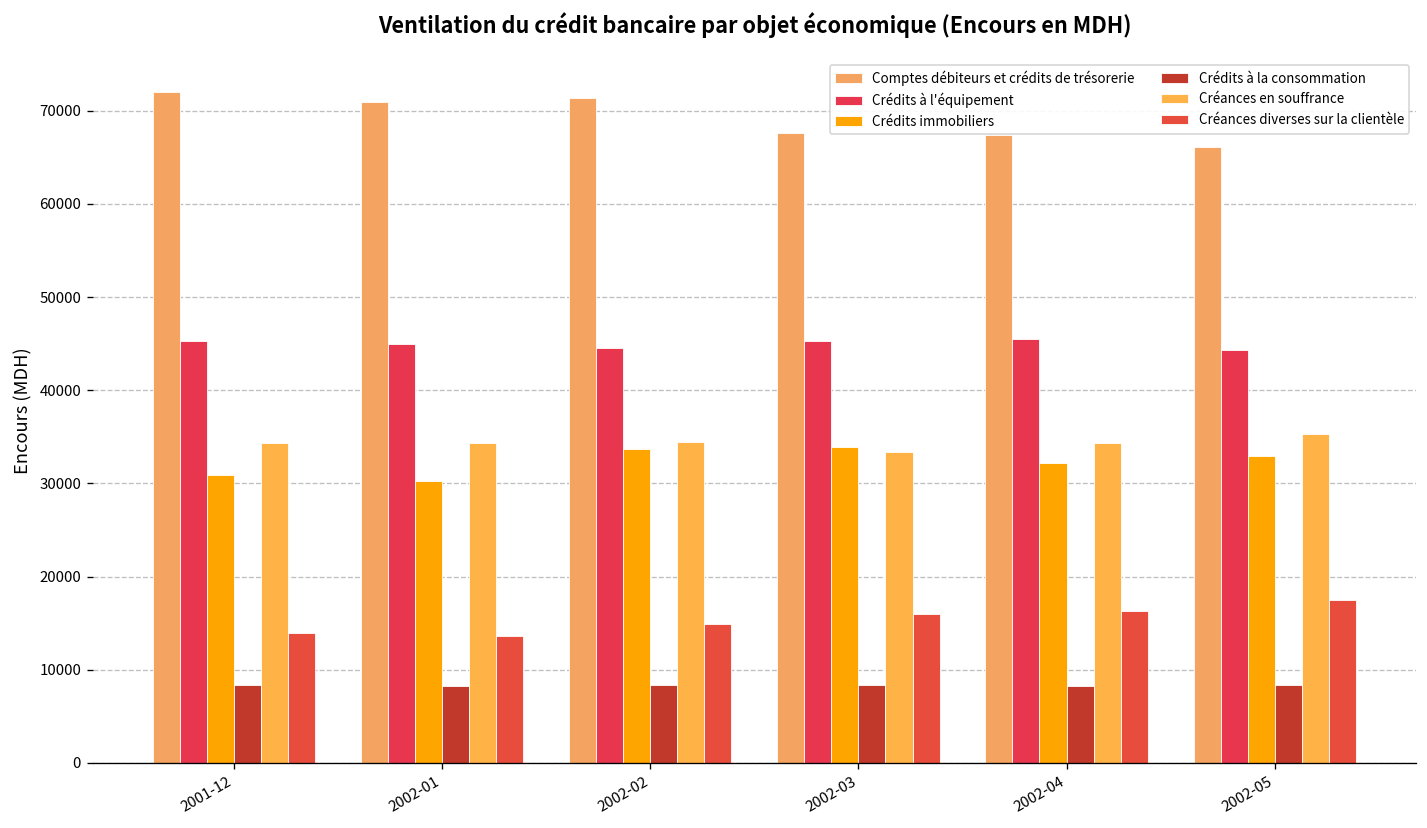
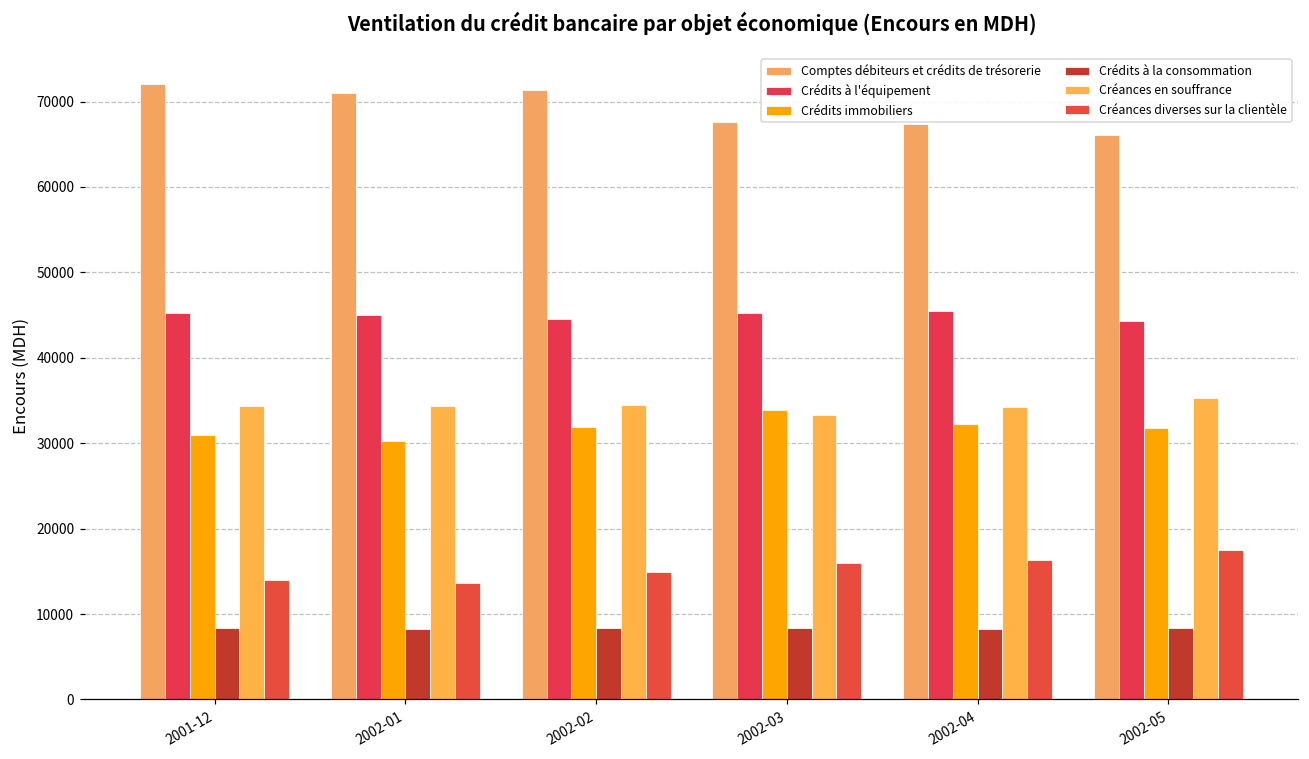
  {
    "Crédits immobiliers": {
      "2001-12": 31000,
      "2002-01": 30000,
-     "2002-02": 34000,
+     "2002-02": 32000,
      "2002-03": 34000,
      "2002-04": 32000,
-     "2002-05": 33000
+     "2002-05": 32000
    }
  }
